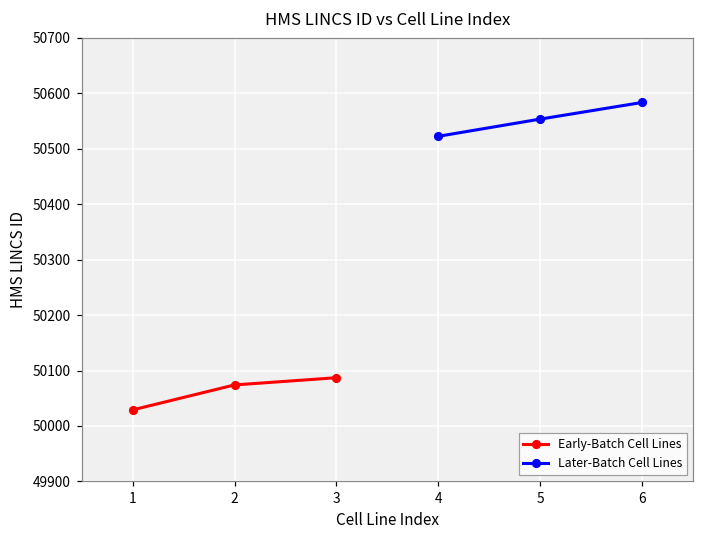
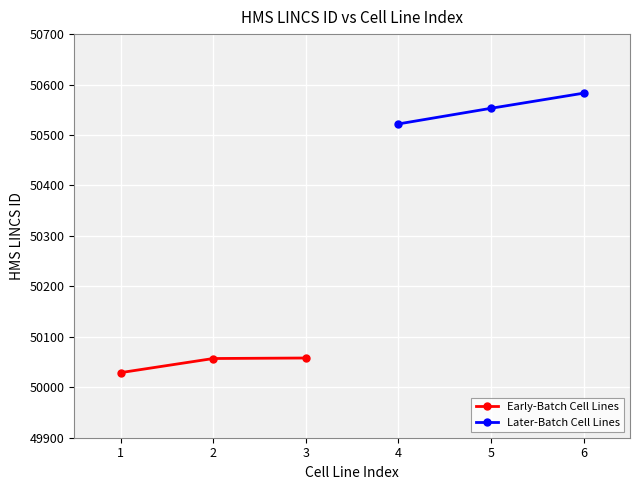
  {
    "Early-Batch Cell Lines": {
      "1": 50030,
-     "2": 50070,
-     "3": 50090
+     "2": 50060,
+     "3": 50060
    },
    "Later-Batch Cell Lines": {
      "4": 50520,
      "5": 50550,
      "6": 50580
    }
  }
